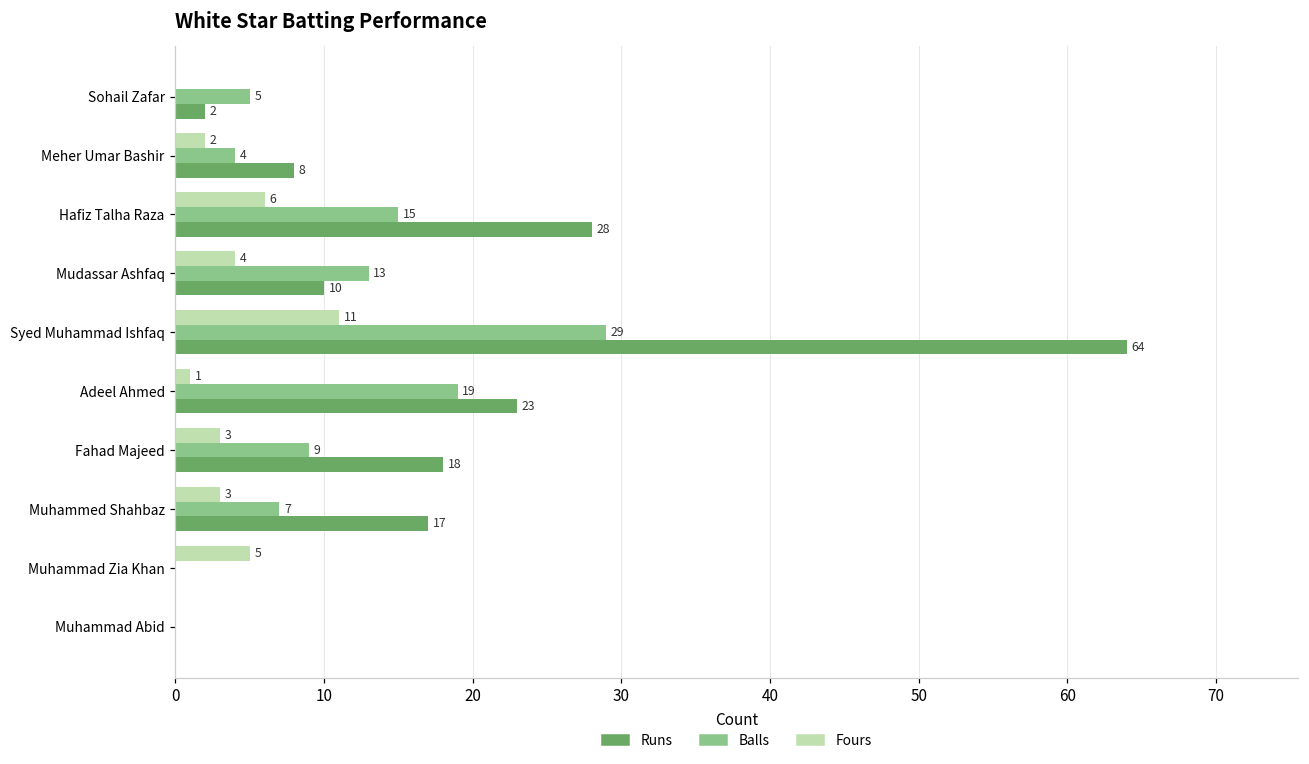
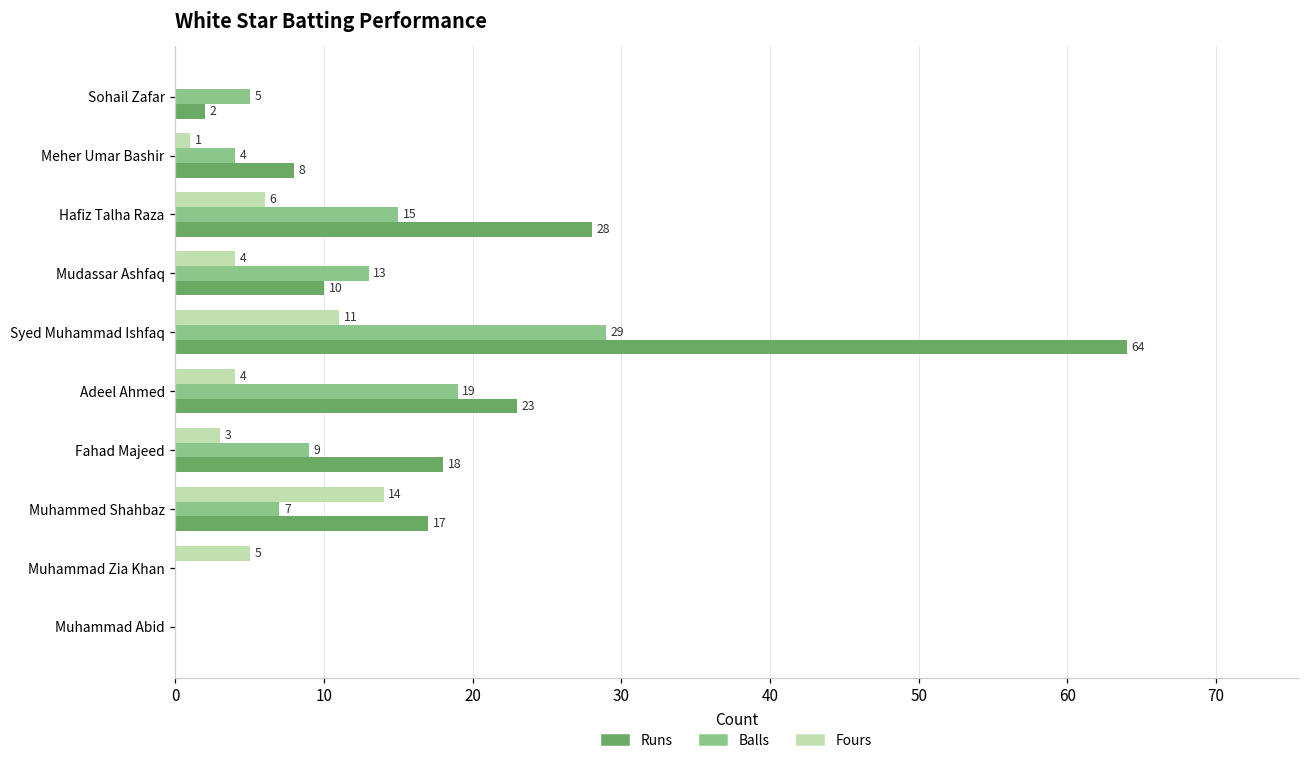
  {
    "Fours": {
-     "Meher Umar Bashir": 2,
+     "Meher Umar Bashir": 1,
      "Hafiz Talha Raza": 6,
      "Mudassar Ashfaq": 4,
      "Syed Muhammad Ishfaq": 11,
-     "Adeel Ahmed": 1,
+     "Adeel Ahmed": 4,
      "Fahad Majeed": 3,
-     "Muhammed Shahbaz": 3,
+     "Muhammed Shahbaz": 14,
      "Muhammad Zia Khan": 5
    }
  }
